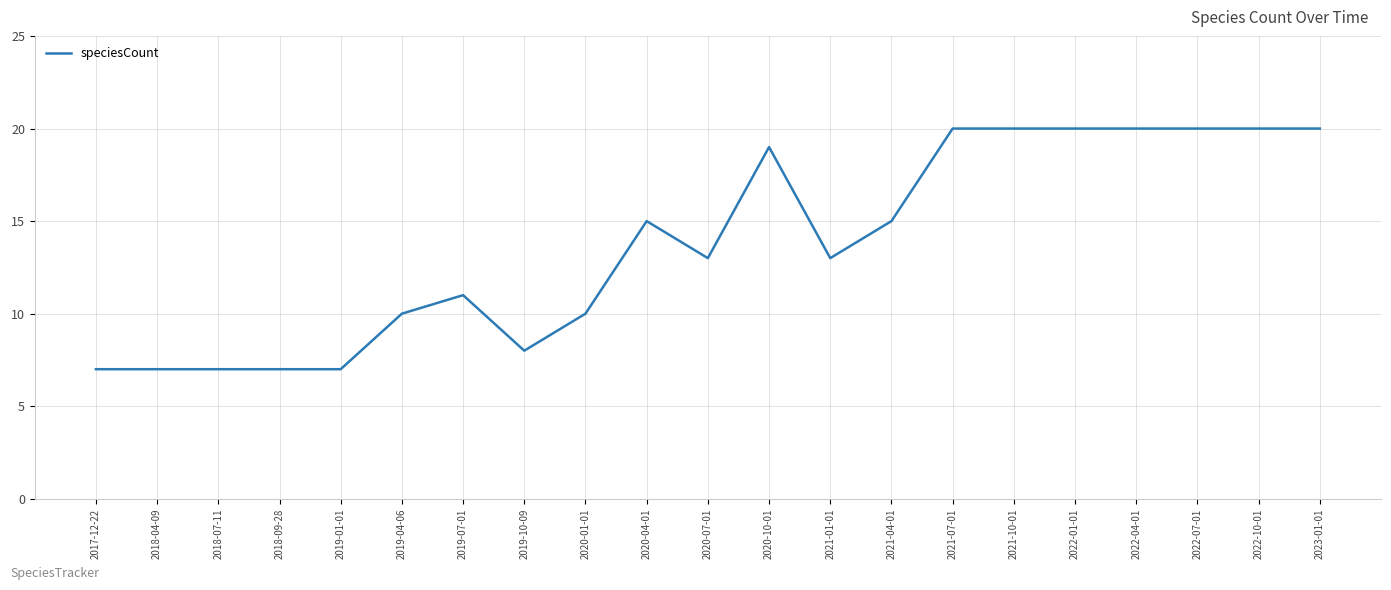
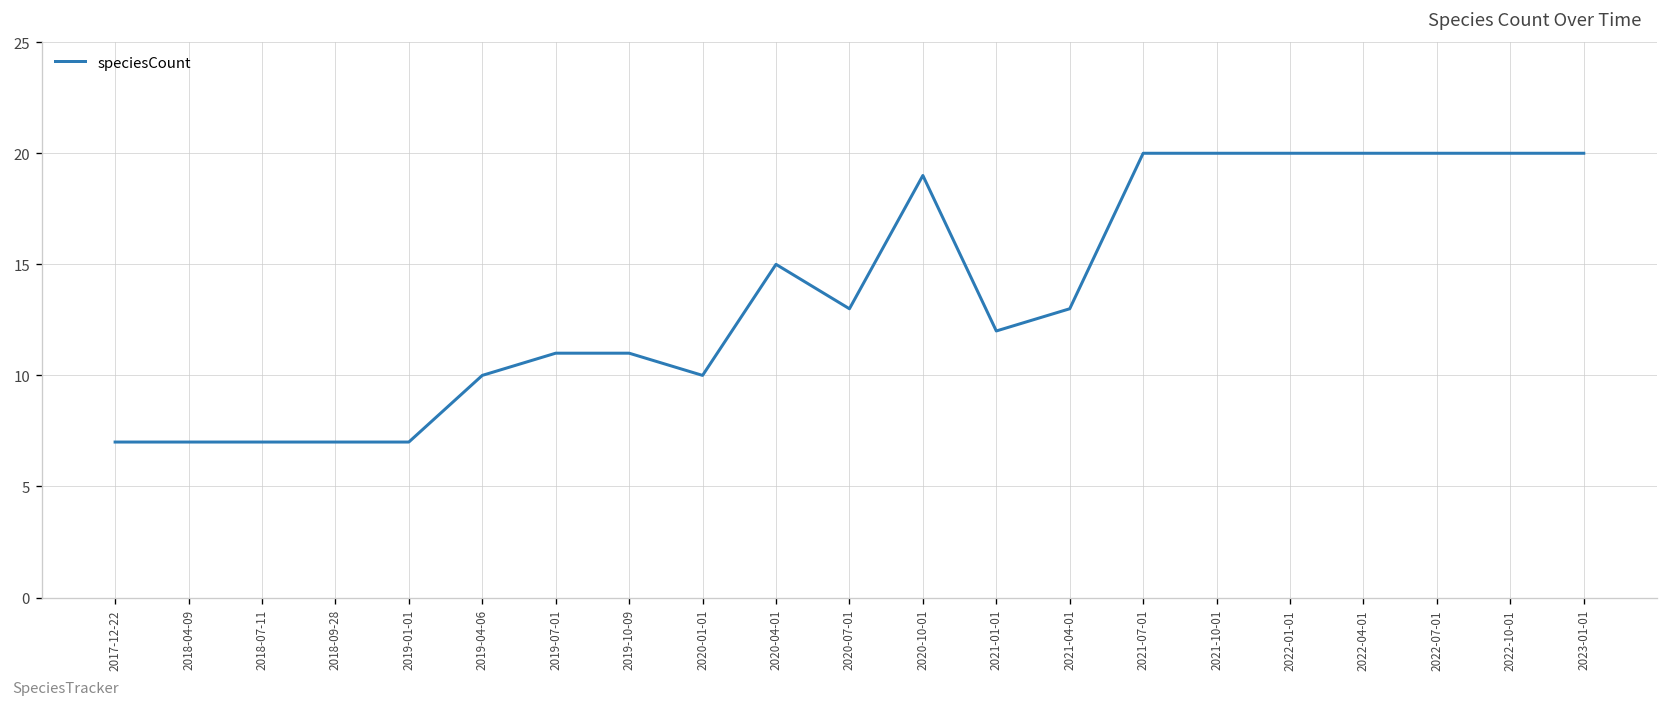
  {
    "2017-12-22": 7,
    "2018-04-09": 7,
    "2018-07-11": 7,
    "2018-09-28": 7,
    "2019-01-01": 7,
    "2019-04-06": 10,
    "2019-07-01": 11,
-   "2019-10-09": 8,
+   "2019-10-09": 11,
    "2020-01-01": 10,
    "2020-04-01": 15,
    "2020-07-01": 13,
    "2020-10-01": 19,
-   "2021-01-01": 13,
-   "2021-04-01": 15,
+   "2021-01-01": 12,
+   "2021-04-01": 13,
    "2021-07-01": 20,
    "2021-10-01": 20,
    "2022-01-01": 20,
    "2022-04-01": 20,
    "2022-07-01": 20,
    "2022-10-01": 20,
    "2023-01-01": 20
  }
